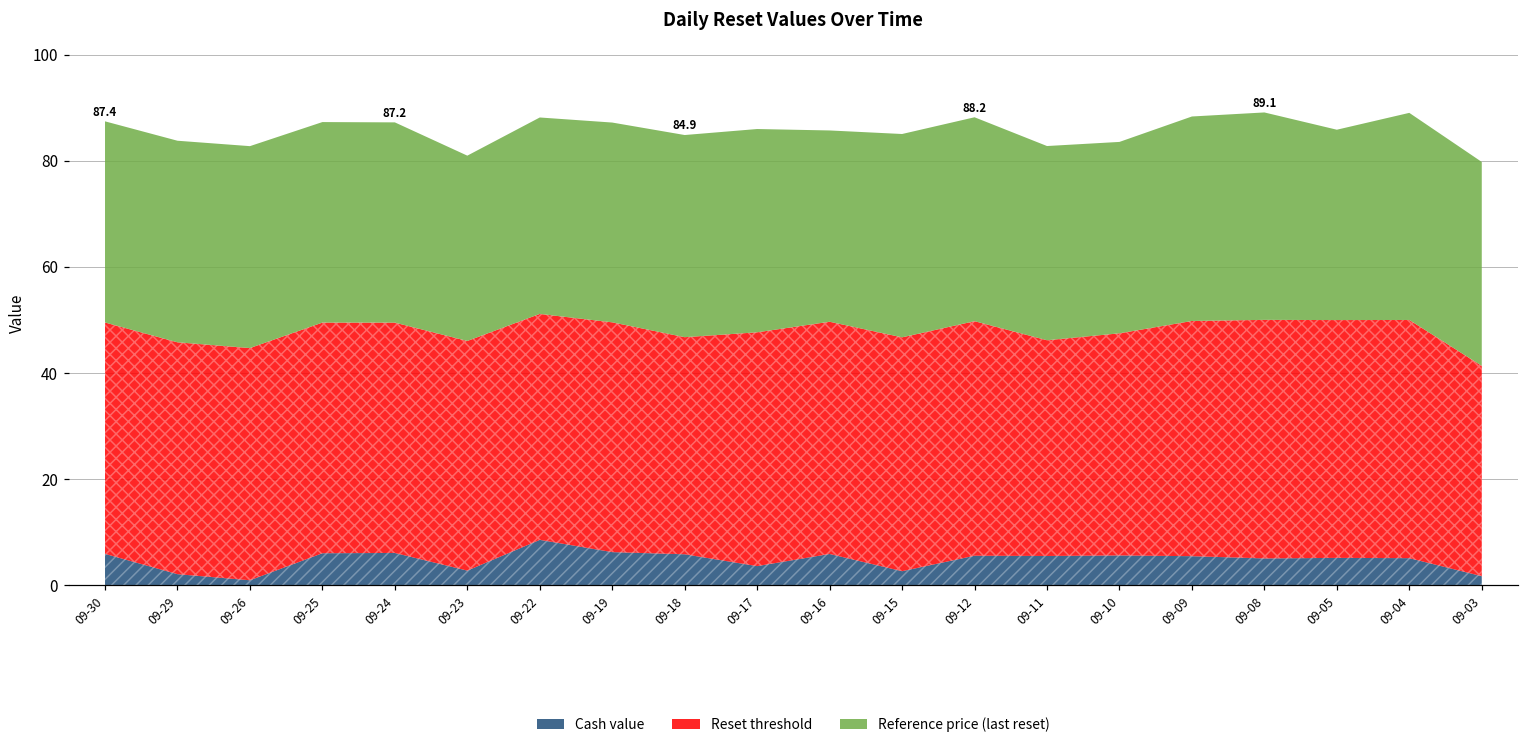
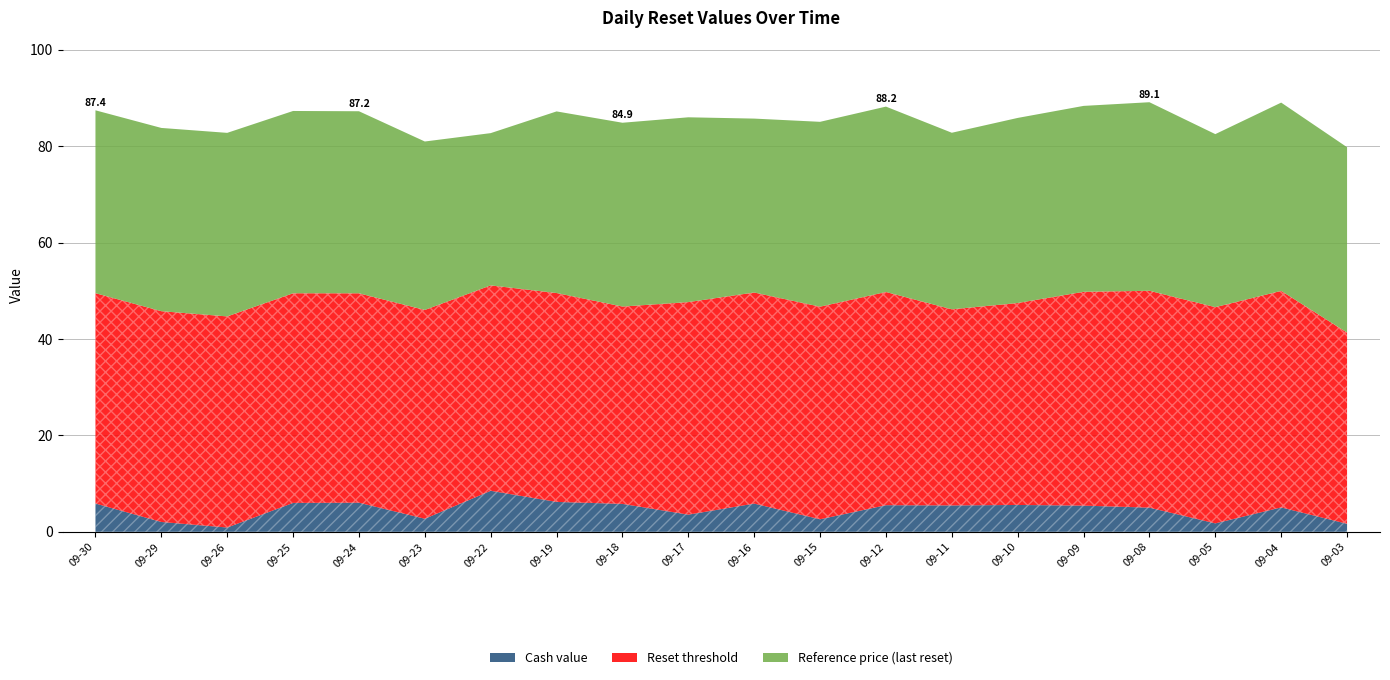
  {
    "Cash value": {
-     "09-05": 5
+     "09-05": 2
    },
    "Reset threshold": {
      "09-30": 44,
      "09-29": 44,
      "09-26": 44,
      "09-25": 43,
      "09-24": 43,
      "09-23": 43,
      "09-22": 43,
      "09-19": 43,
      "09-18": 41,
      "09-17": 44,
      "09-16": 44,
      "09-15": 44,
      "09-12": 44,
      "09-11": 41,
      "09-10": 42,
      "09-09": 44,
      "09-08": 45,
      "09-05": 45,
      "09-04": 45,
      "09-03": 40
    },
    "Reference price (last reset)": {
      "09-29": 38,
      "09-26": 38,
      "09-25": 38,
      "09-23": 35,
-     "09-22": 37,
+     "09-22": 32,
      "09-19": 38,
      "09-17": 38,
      "09-16": 36,
      "09-15": 38,
      "09-11": 37,
-     "09-10": 36,
+     "09-10": 38,
      "09-09": 39,
      "09-05": 36,
      "09-04": 39,
      "09-03": 38
    }
  }
